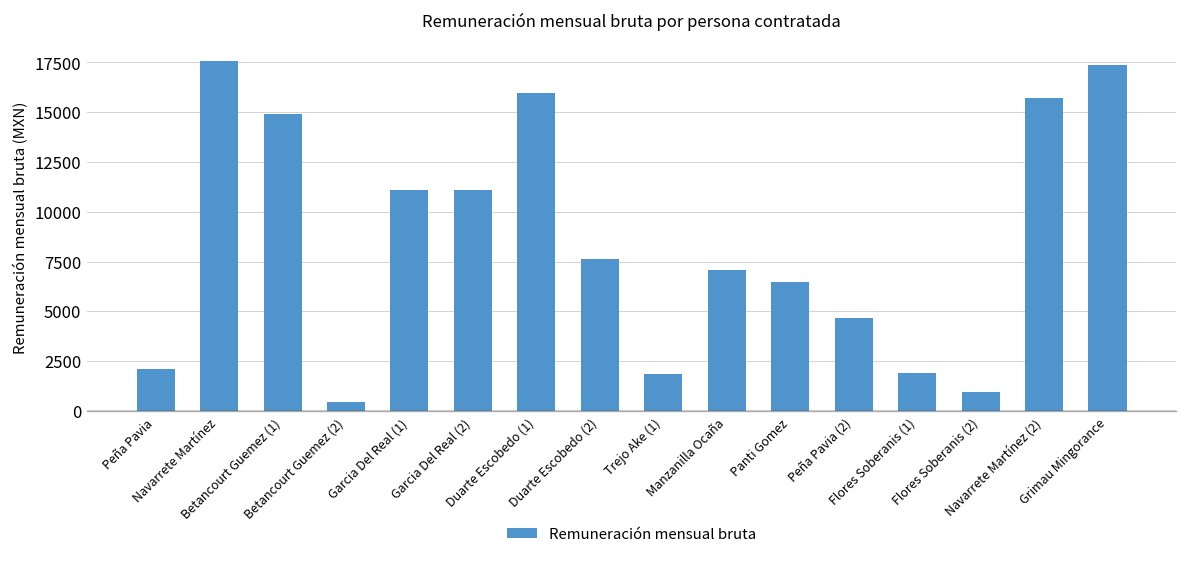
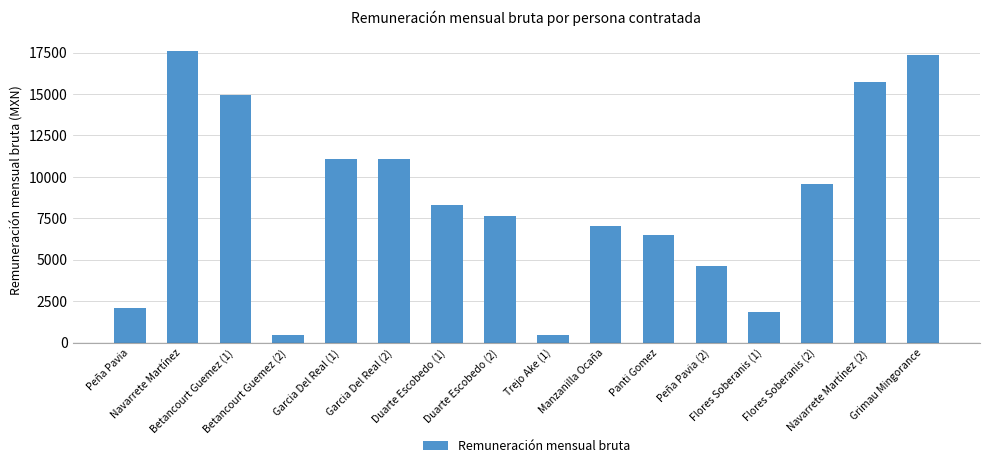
  {
    "Peña Pavia": 2100,
    "Navarrete Martínez": 17600,
    "Betancourt Guemez (1)": 14900,
    "Betancourt Guemez (2)": 500,
    "Garcia Del Real (1)": 11100,
    "Garcia Del Real (2)": 11100,
-   "Duarte Escobedo (1)": 16000,
+   "Duarte Escobedo (1)": 8300,
    "Duarte Escobedo (2)": 7600,
-   "Trejo Ake (1)": 1900,
+   "Trejo Ake (1)": 500,
    "Manzanilla Ocaña": 7100,
    "Panti Gomez": 6500,
    "Peña Pavia (2)": 4700,
    "Flores Soberanis (1)": 1900,
-   "Flores Soberanis (2)": 900,
+   "Flores Soberanis (2)": 9500,
    "Navarrete Martínez (2)": 15700,
    "Grimau Mingorance": 17400
  }
